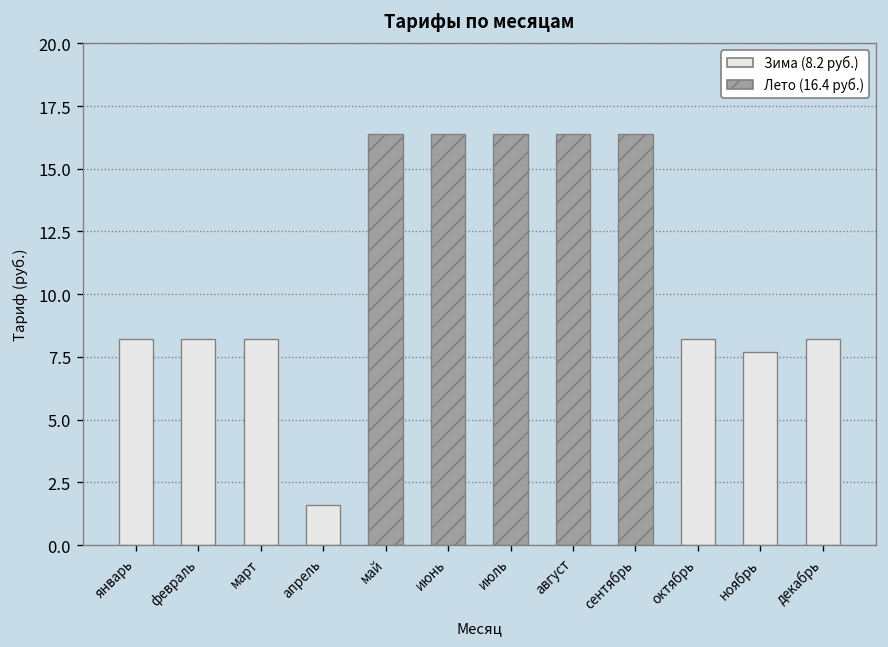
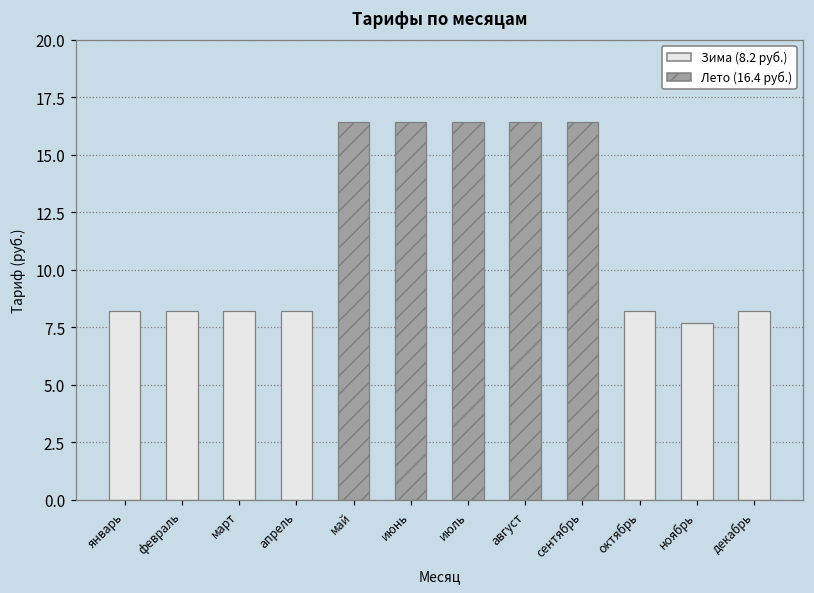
  {
    "январь": 8.2,
    "февраль": 8.2,
    "март": 8.2,
-   "апрель": 1.6,
+   "апрель": 8.2,
    "май": 16.4,
    "июнь": 16.4,
    "июль": 16.4,
    "август": 16.4,
    "сентябрь": 16.4,
    "октябрь": 8.2,
    "ноябрь": 7.7,
    "декабрь": 8.2
  }
